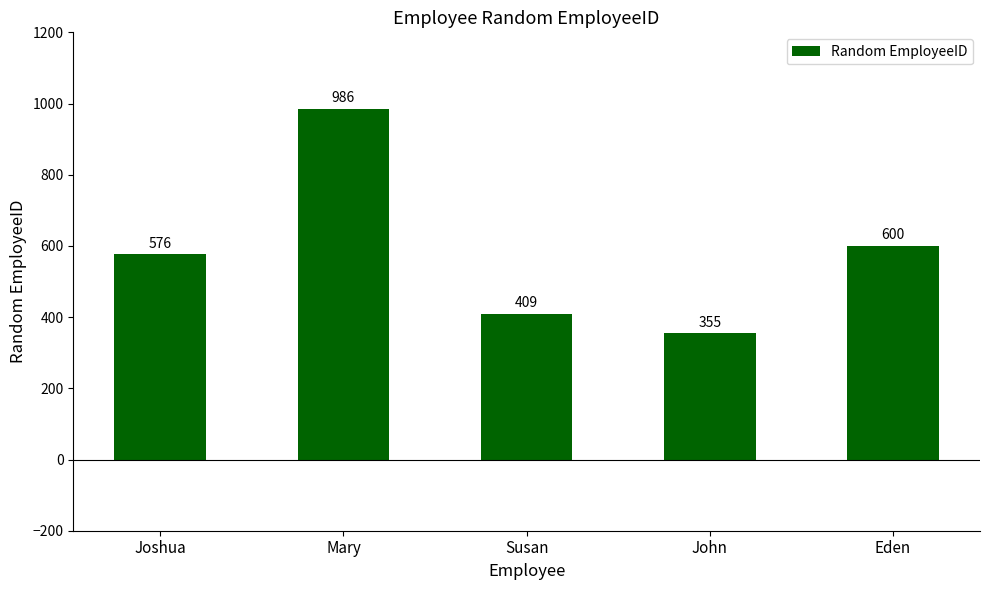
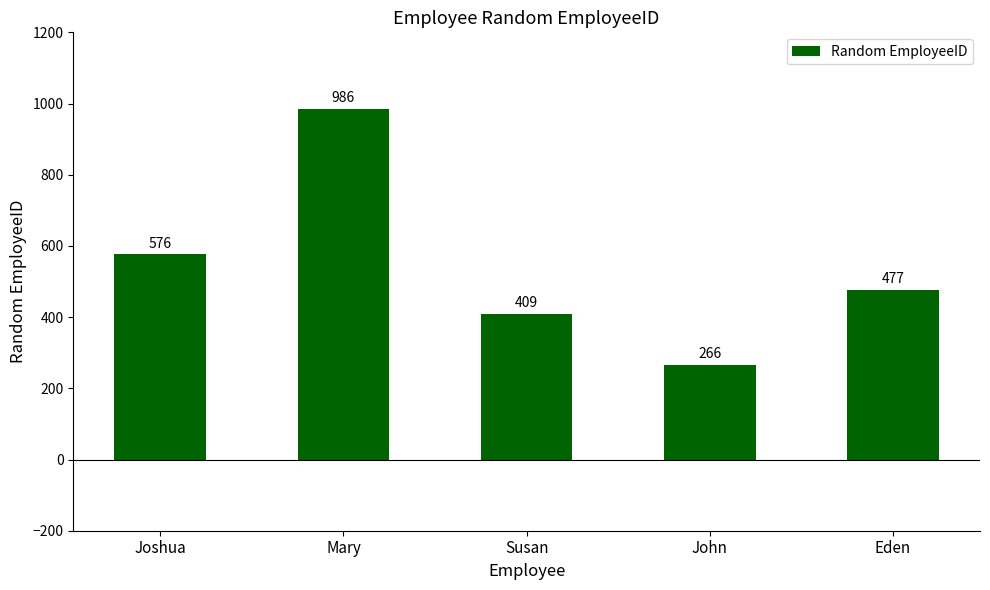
  {
    "Joshua": 576,
    "Mary": 986,
    "Susan": 409,
-   "John": 355,
-   "Eden": 600
+   "John": 266,
+   "Eden": 477
  }
